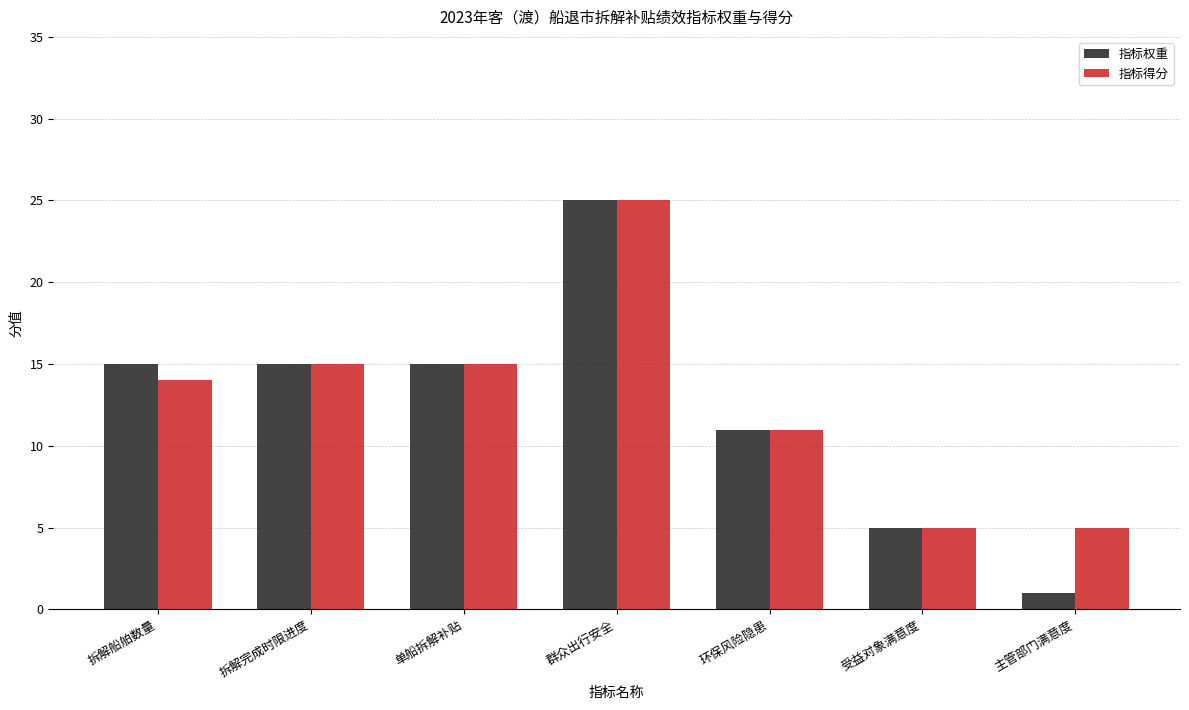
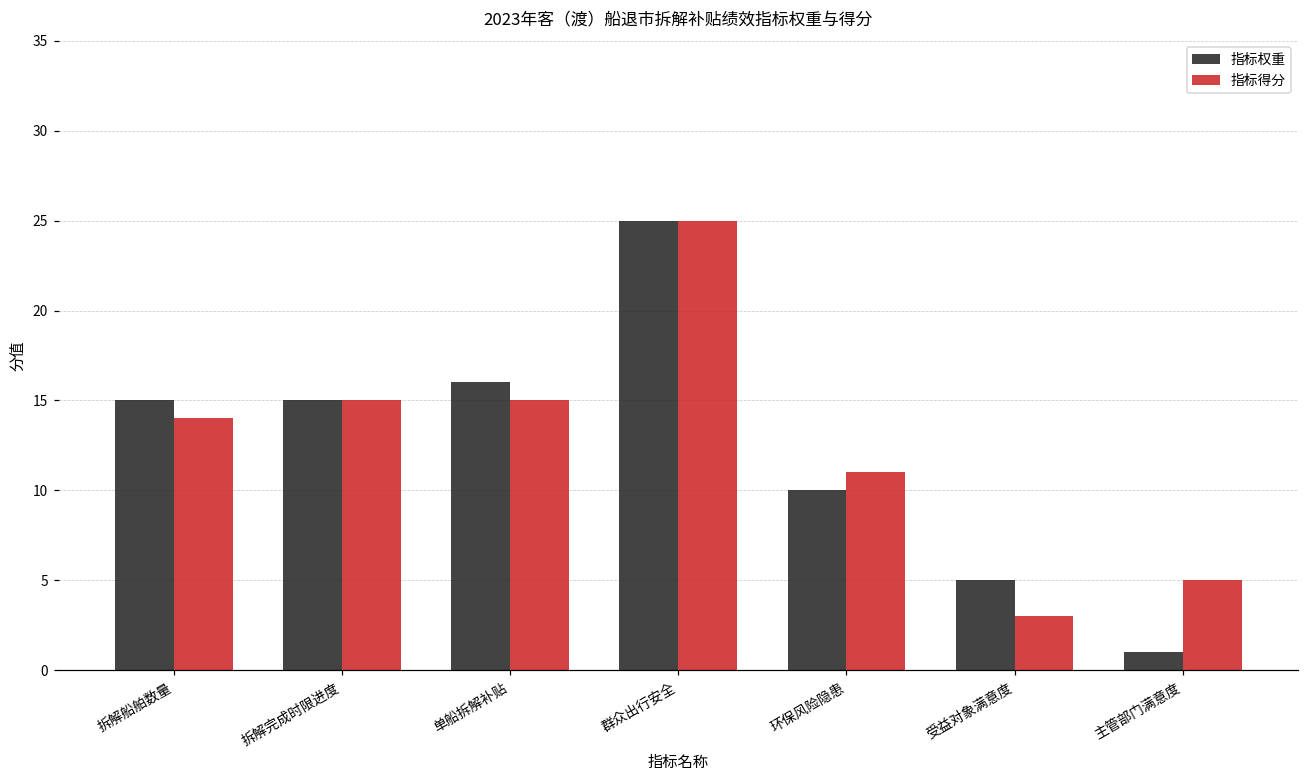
  {
    "指标权重": {
      "拆解船舶数量": 15,
      "拆解完成时限进度": 15,
-     "单船拆解补贴": 15,
+     "单船拆解补贴": 16,
      "群众出行安全": 25,
-     "环保风险隐患": 11,
+     "环保风险隐患": 10,
      "受益对象满意度": 5,
      "主管部门满意度": 1
    },
    "指标得分": {
      "拆解船舶数量": 14,
      "拆解完成时限进度": 15,
      "单船拆解补贴": 15,
      "群众出行安全": 25,
      "环保风险隐患": 11,
-     "受益对象满意度": 5,
+     "受益对象满意度": 3,
      "主管部门满意度": 5
    }
  }
